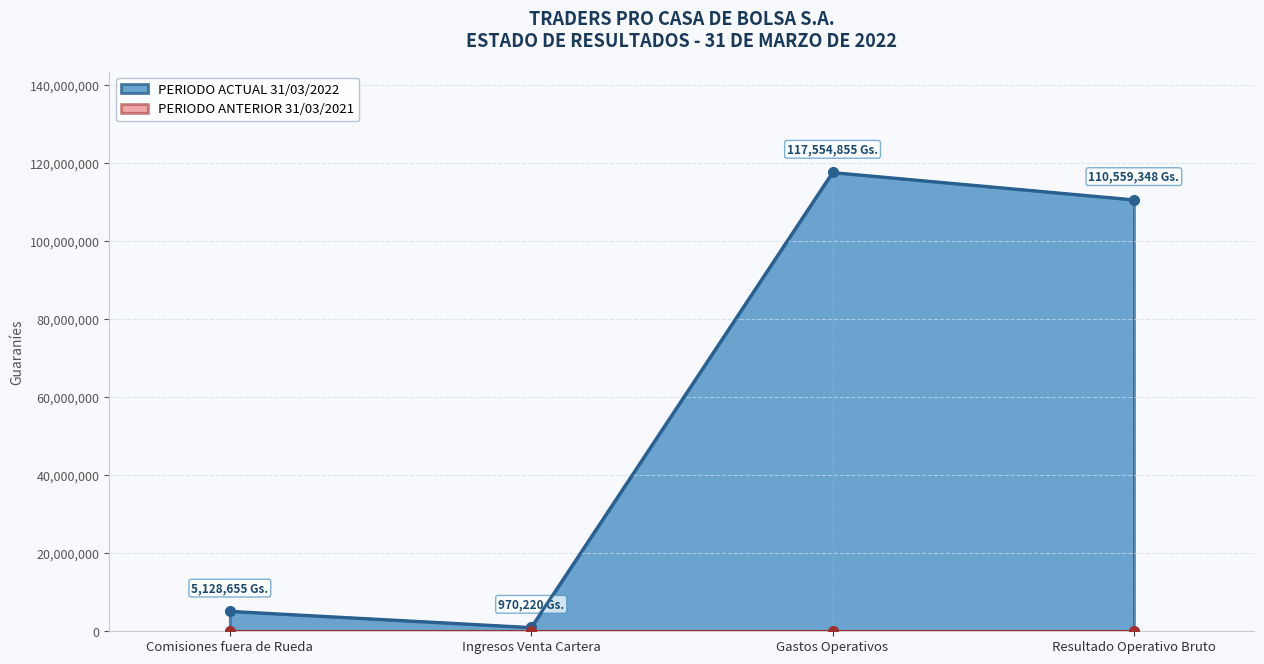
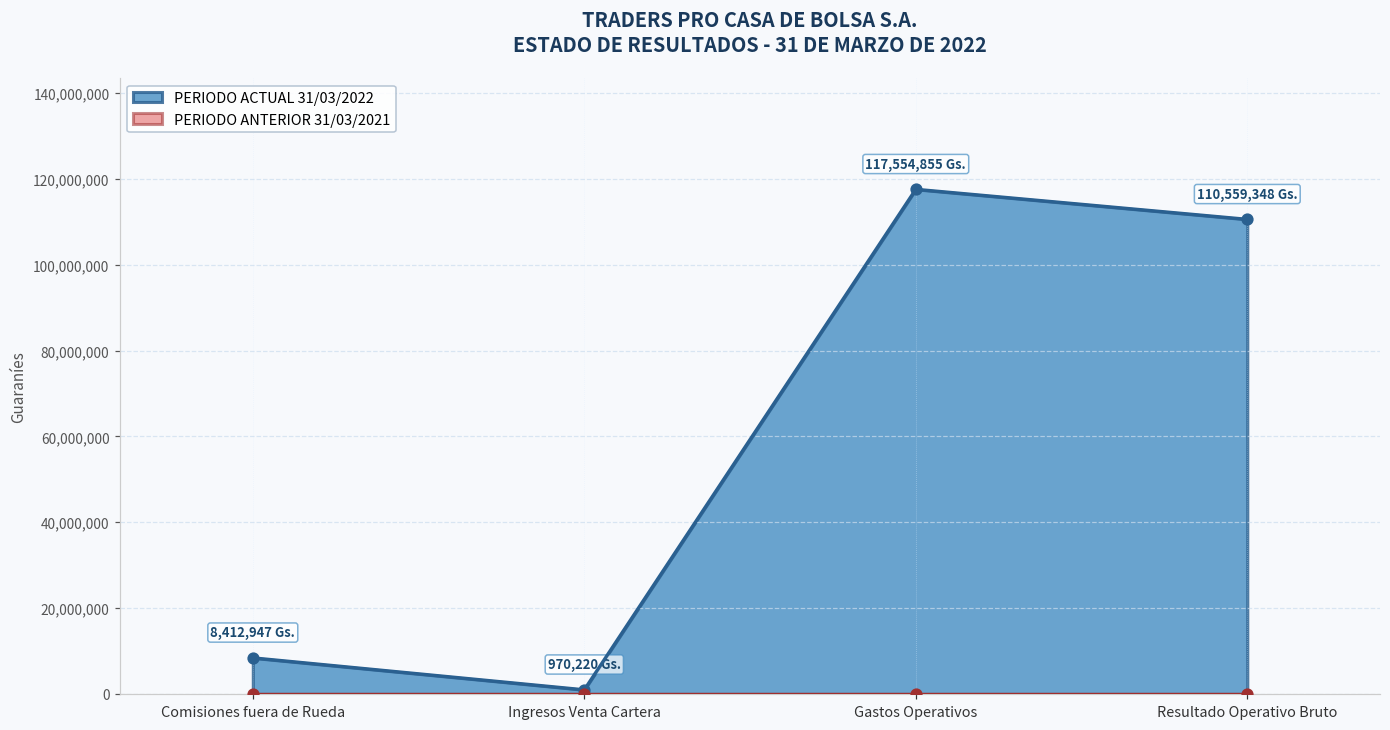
  {
    "PERIODO ACTUAL 31/03/2022": {
-     "Comisiones fuera de Rueda": "5,128,655"
+     "Comisiones fuera de Rueda": "8,412,947"
    },
    "PERIODO ANTERIOR 31/03/2021": {
      "Comisiones fuera de Rueda": "0",
      "Ingresos Venta Cartera": "0",
      "Gastos Operativos": "0",
      "Resultado Operativo Bruto": "0"
    }
  }
